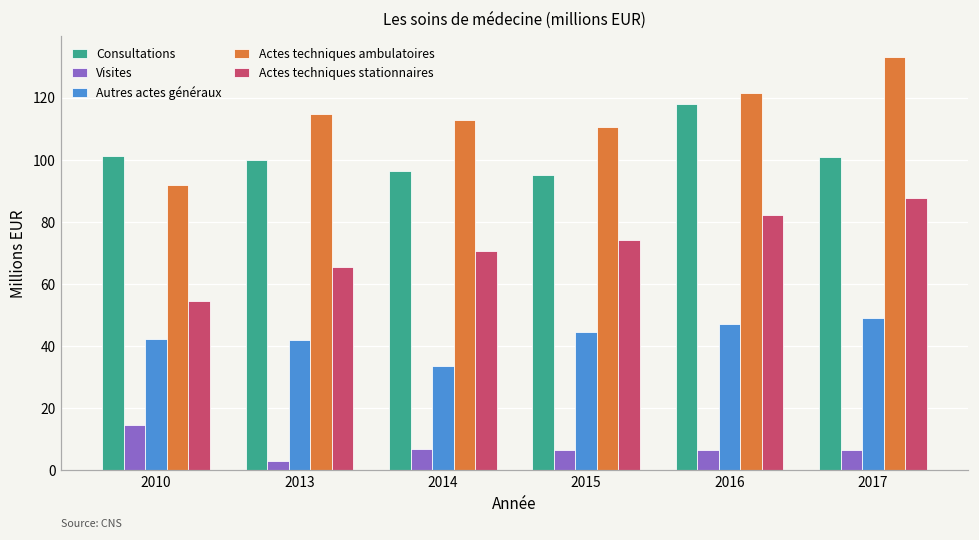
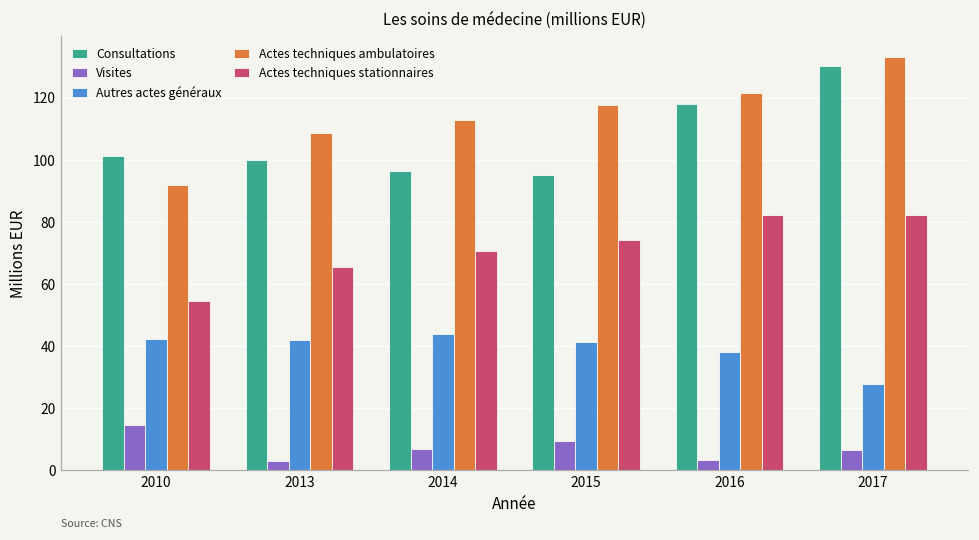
  {
    "Consultations": {
      "2010": 101,
      "2013": 100,
      "2014": 96,
      "2015": 95,
      "2016": 118,
-     "2017": 101
+     "2017": 130
    },
    "Visites": {
      "2010": 15,
      "2013": 3,
      "2014": 7,
-     "2015": 7,
-     "2016": 7,
+     "2015": 10,
+     "2016": 4,
      "2017": 7
    },
    "Autres actes généraux": {
      "2010": 42,
      "2013": 42,
-     "2014": 33,
-     "2015": 45,
-     "2016": 47,
-     "2017": 49
+     "2014": 44,
+     "2015": 41,
+     "2016": 38,
+     "2017": 28
    },
    "Actes techniques ambulatoires": {
      "2010": 92,
-     "2013": 115,
+     "2013": 109,
      "2014": 113,
-     "2015": 111,
+     "2015": 118,
      "2016": 121,
      "2017": 133
    },
    "Actes techniques stationnaires": {
      "2010": 54,
      "2013": 65,
      "2014": 71,
      "2015": 74,
      "2016": 82,
-     "2017": 88
+     "2017": 82
    }
  }
